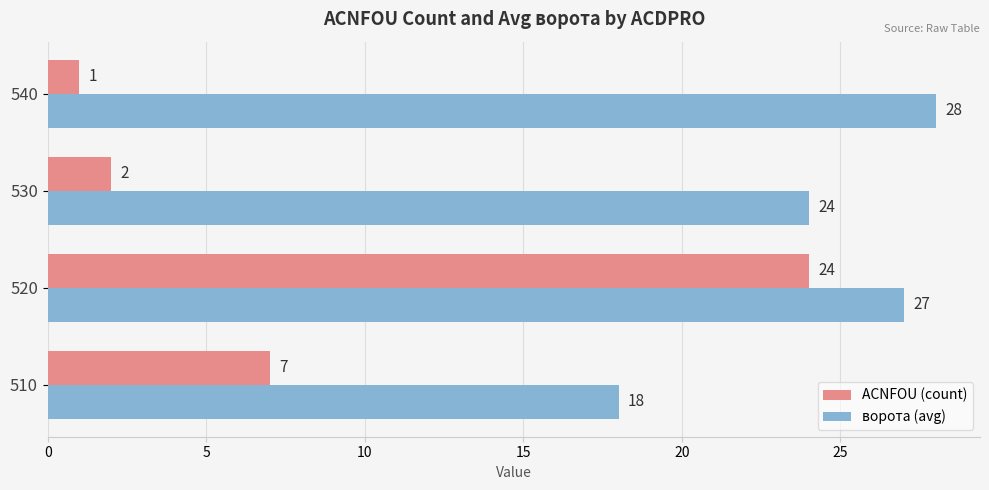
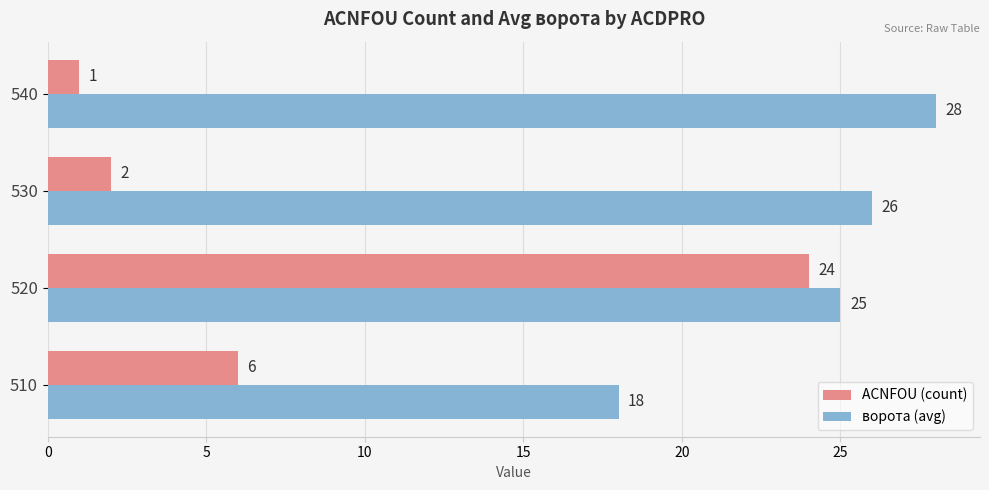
  {
    "ACNFOU (count)": {
      "540": 1,
      "530": 2,
      "520": 24,
-     "510": 7
+     "510": 6
    },
    "ворота (avg)": {
      "540": 28,
-     "530": 24,
-     "520": 27,
+     "530": 26,
+     "520": 25,
      "510": 18
    }
  }
